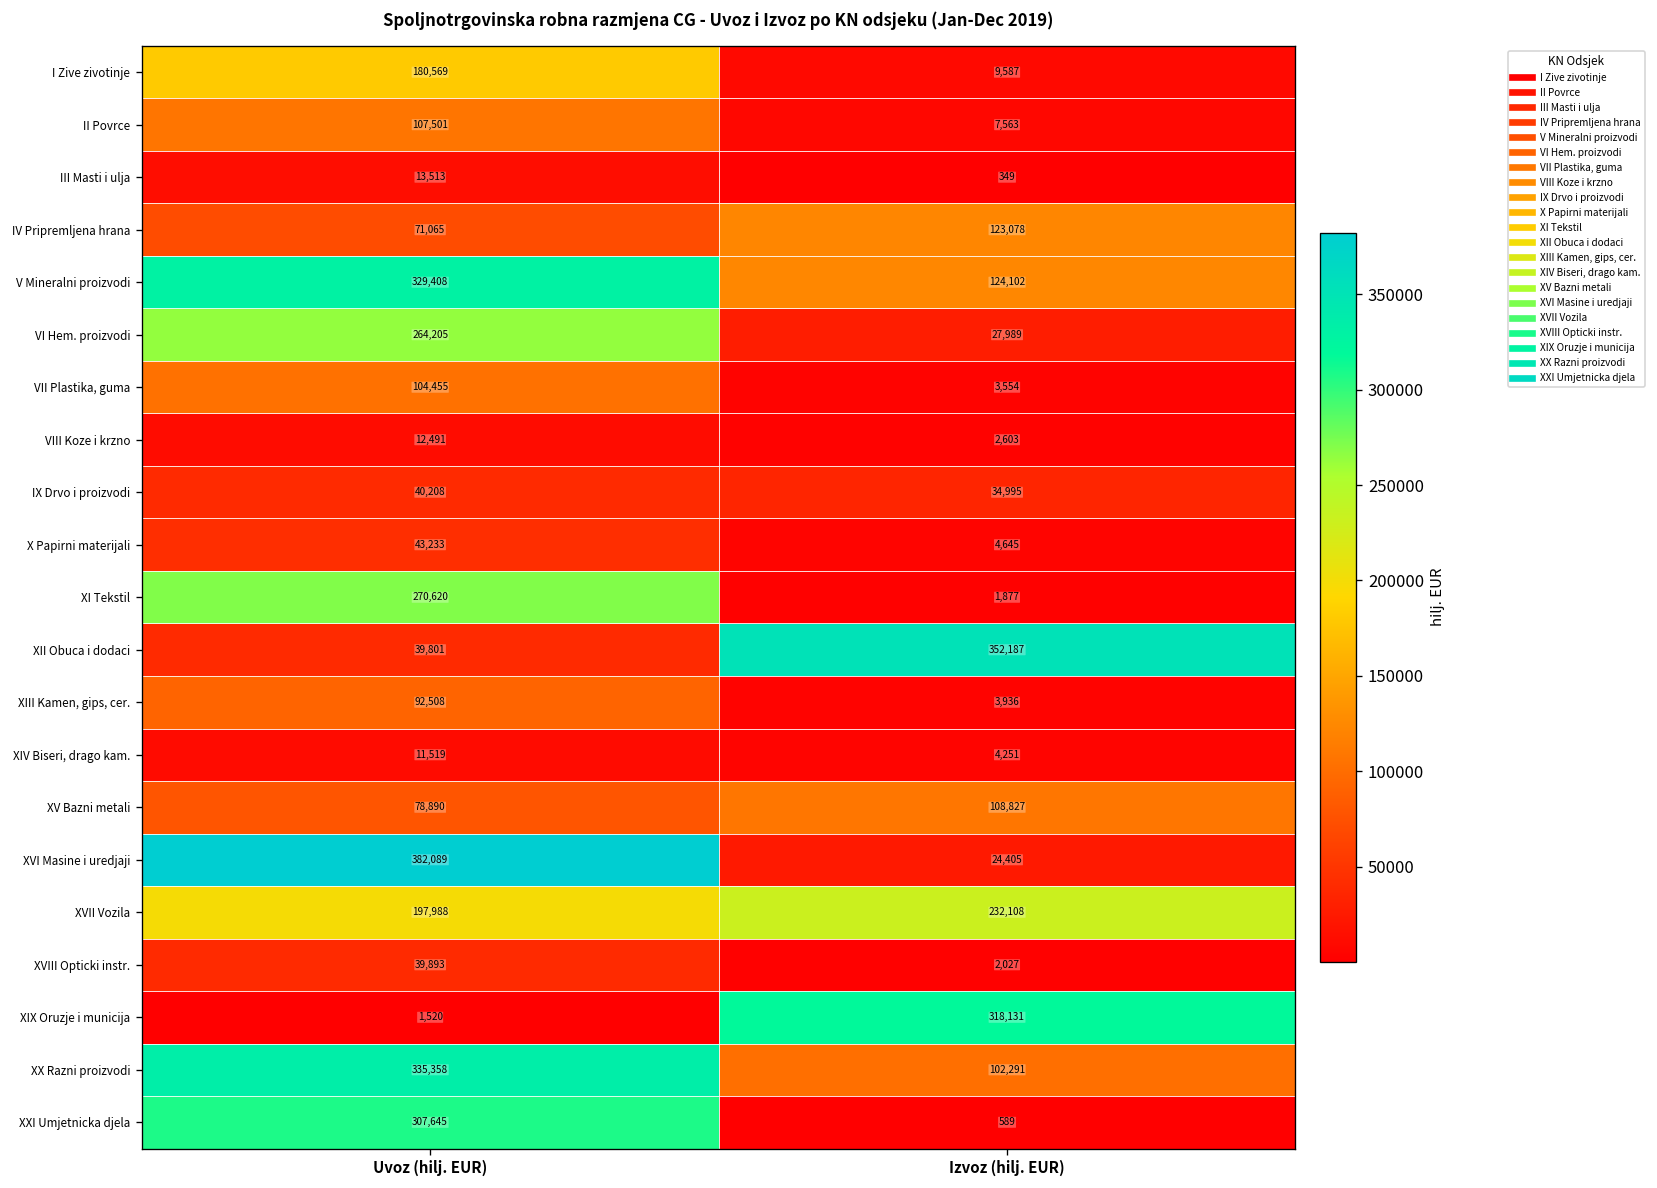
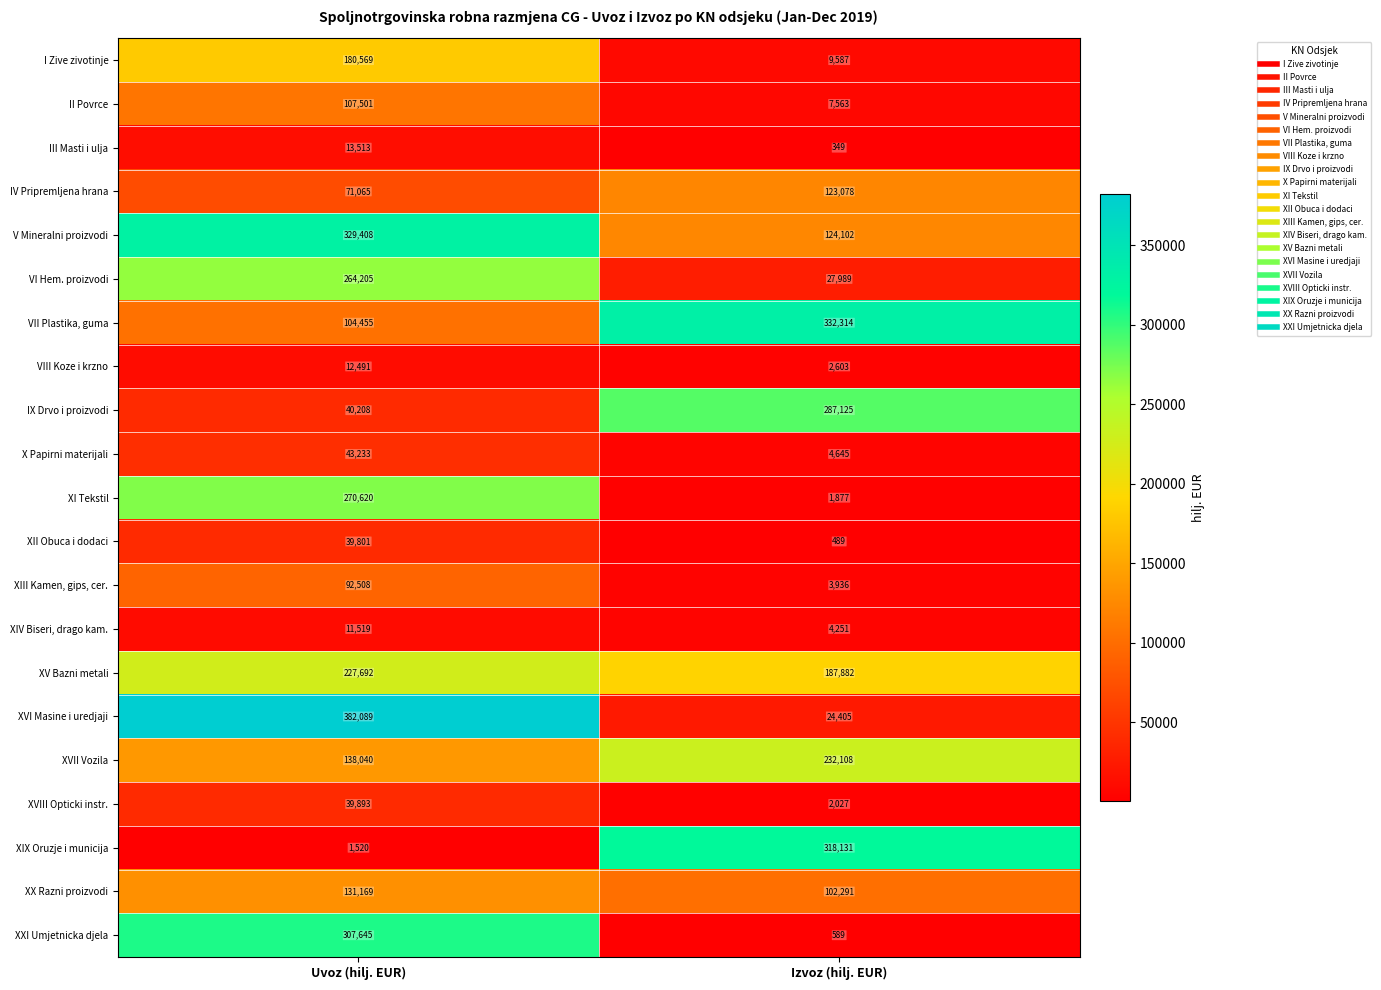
  {
    "VII Plastika, guma": {
-     "Izvoz (hilj. EUR)": "3,554"
+     "Izvoz (hilj. EUR)": "332,314"
    },
    "IX Drvo i proizvodi": {
-     "Izvoz (hilj. EUR)": "34,995"
+     "Izvoz (hilj. EUR)": "287,125"
    },
    "XII Obuca i dodaci": {
-     "Izvoz (hilj. EUR)": "352,187"
+     "Izvoz (hilj. EUR)": "489"
    },
    "XV Bazni metali": {
-     "Uvoz (hilj. EUR)": "78,890",
-     "Izvoz (hilj. EUR)": "108,827"
+     "Uvoz (hilj. EUR)": "227,692",
+     "Izvoz (hilj. EUR)": "187,882"
    },
    "XVII Vozila": {
-     "Uvoz (hilj. EUR)": "197,988"
+     "Uvoz (hilj. EUR)": "138,040"
    },
    "XX Razni proizvodi": {
-     "Uvoz (hilj. EUR)": "335,358"
+     "Uvoz (hilj. EUR)": "131,169"
    }
  }
